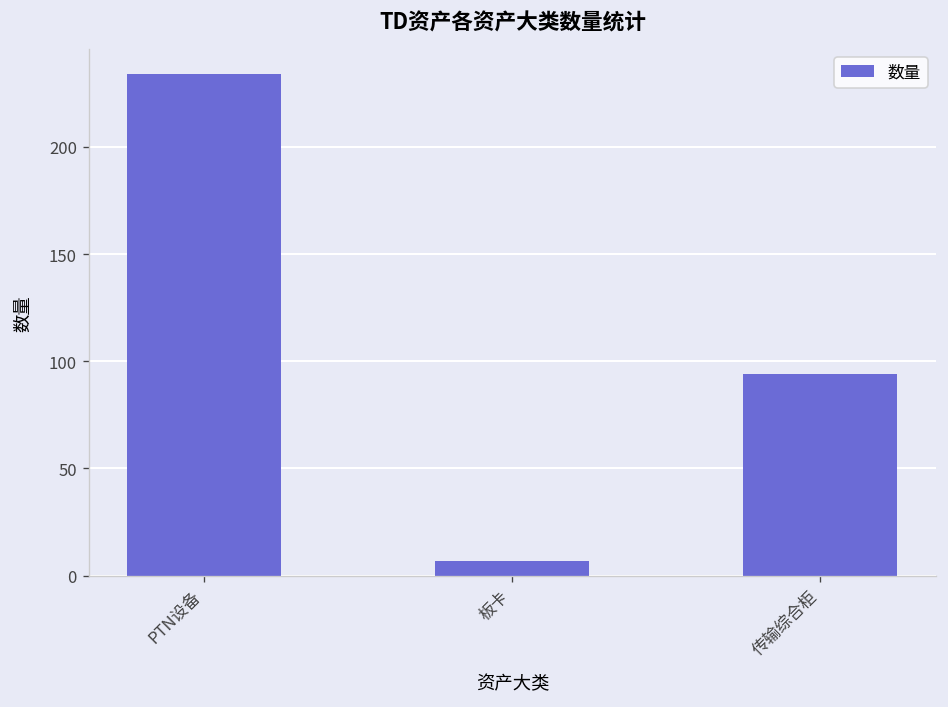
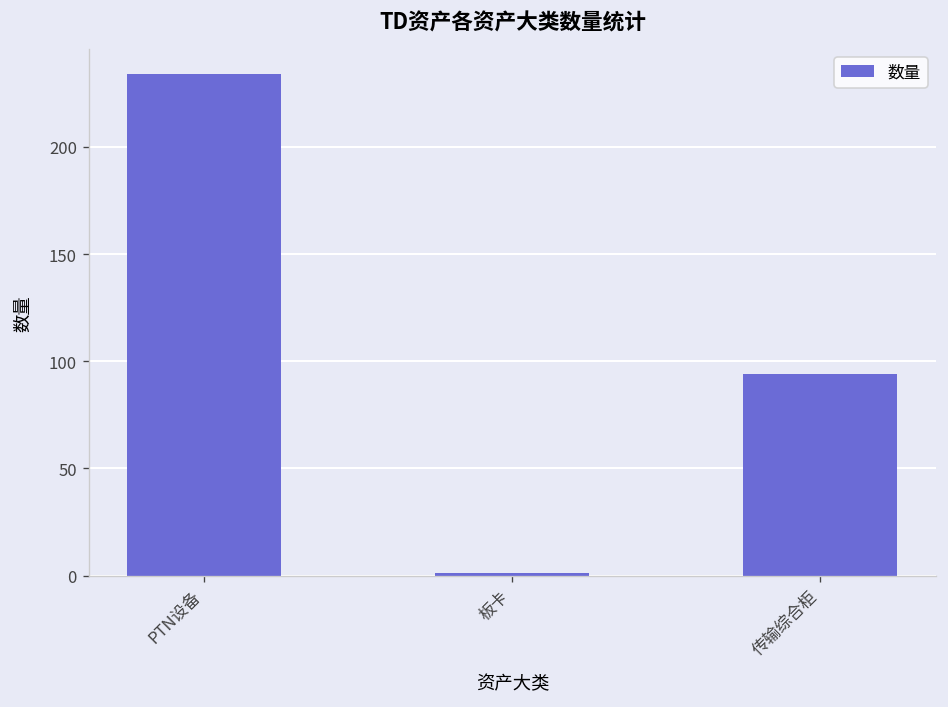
  {
    "PTN设备": 234,
-   "板卡": 7,
+   "板卡": 1,
    "传输综合柜": 94
  }
